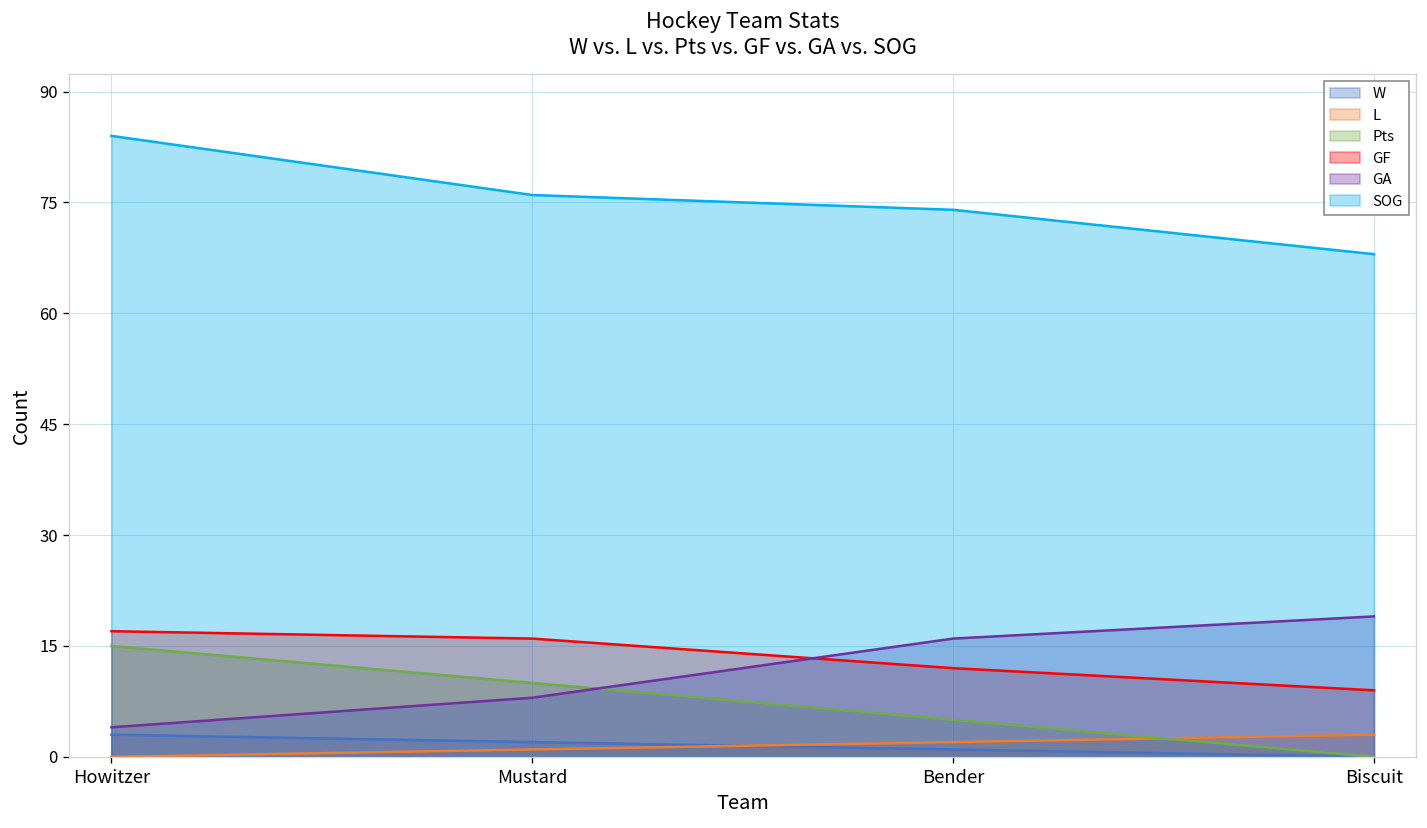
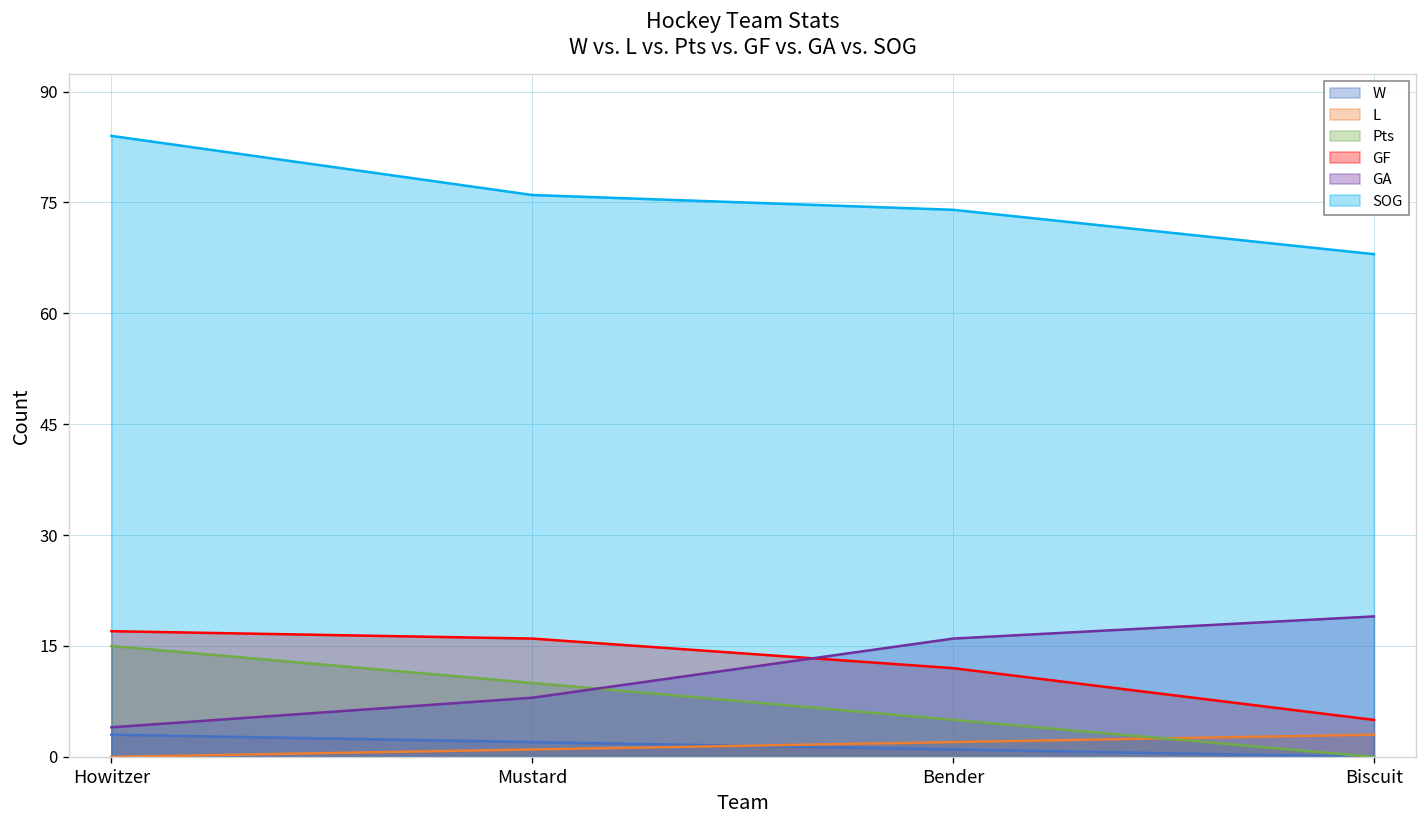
  {
    "L": {
      "Howitzer": 0,
      "Mustard": 1,
      "Bender": 2,
      "Biscuit": 3
    },
    "Pts": {
      "Howitzer": 15,
      "Mustard": 10,
      "Bender": 5
    },
    "GF": {
      "Howitzer": 17,
      "Mustard": 16,
      "Bender": 12,
-     "Biscuit": 9
+     "Biscuit": 5
    }
  }
